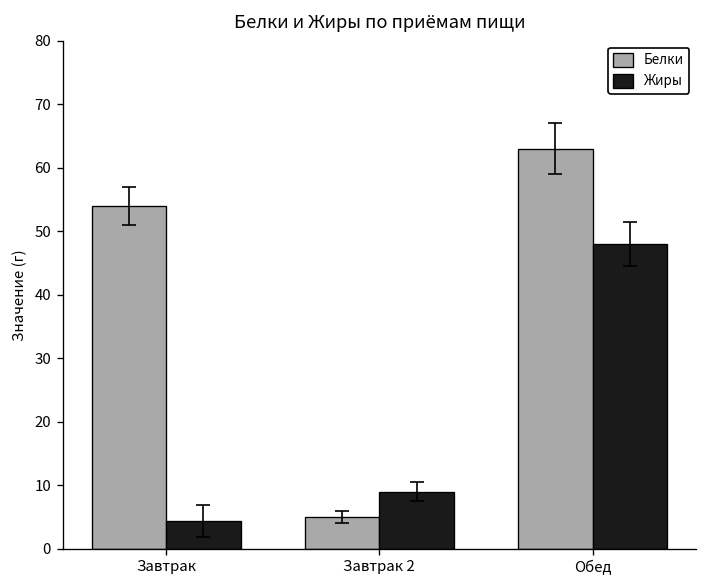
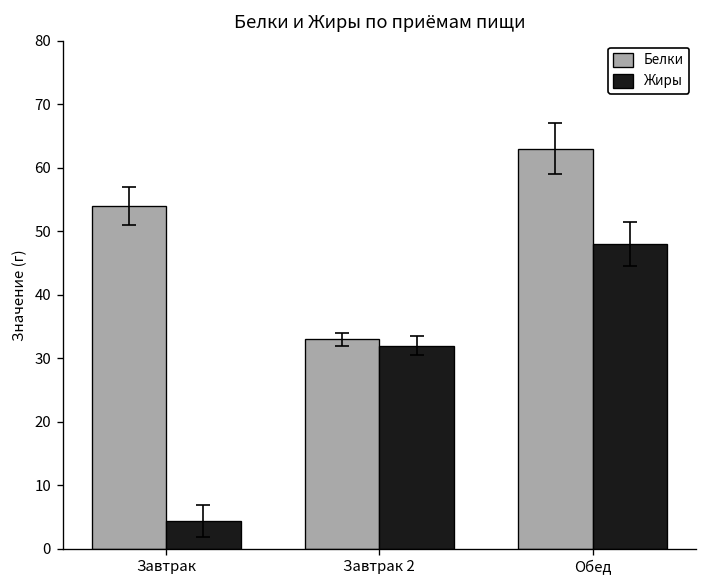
  {
    "Белки": {
      "Завтрак": 54,
-     "Завтрак 2": 5,
+     "Завтрак 2": 33,
      "Обед": 63
    },
    "Жиры": {
      "Завтрак": 4,
-     "Завтрак 2": 9,
+     "Завтрак 2": 32,
      "Обед": 48
    }
  }
